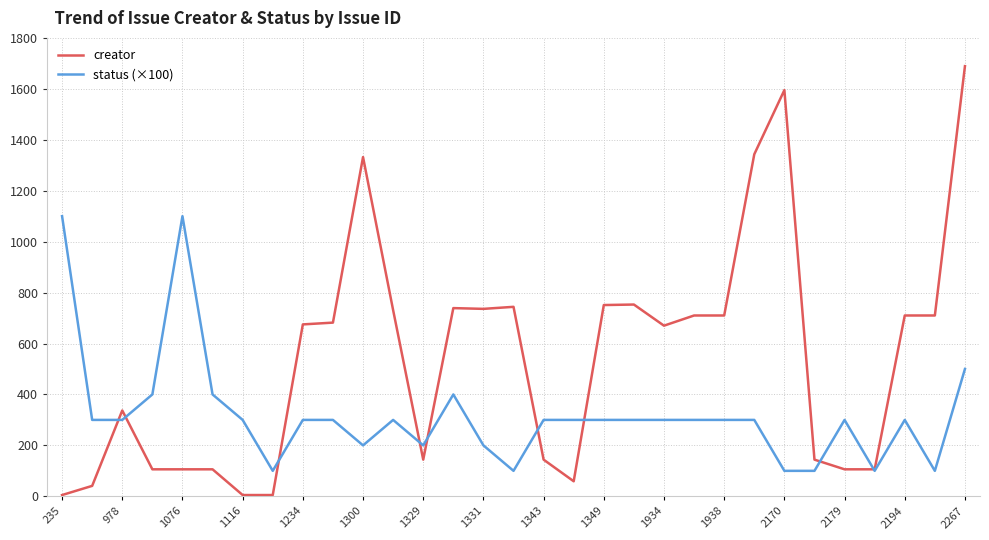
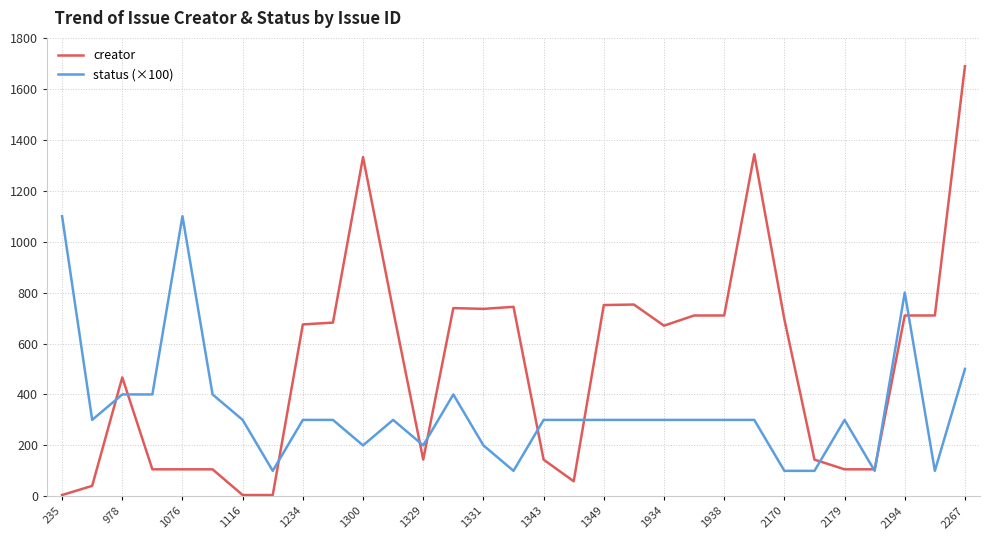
  {
    "creator": {
      "235": 10,
-     "978": 340,
+     "978": 470,
      "1076": 110,
      "1116": 10,
      "1234": 680,
      "1300": 1330,
      "1329": 140,
      "1331": 740,
      "1343": 140,
      "1349": 750,
      "1934": 670,
      "1938": 710,
-     "2170": 1600,
+     "2170": 700,
      "2179": 110,
      "2194": 710,
      "2267": 1690
    },
    "status (×100)": {
      "235": 1100,
-     "978": 300,
+     "978": 400,
      "1076": 1100,
      "1116": 300,
      "1234": 300,
      "1300": 200,
      "1329": 200,
      "1331": 200,
      "1343": 300,
      "1349": 300,
      "1934": 300,
      "1938": 300,
      "2170": 100,
      "2179": 300,
-     "2194": 300,
+     "2194": 800,
      "2267": 500
    }
  }
